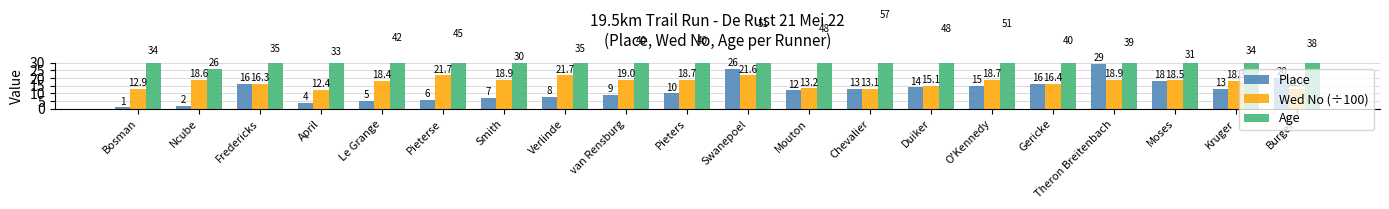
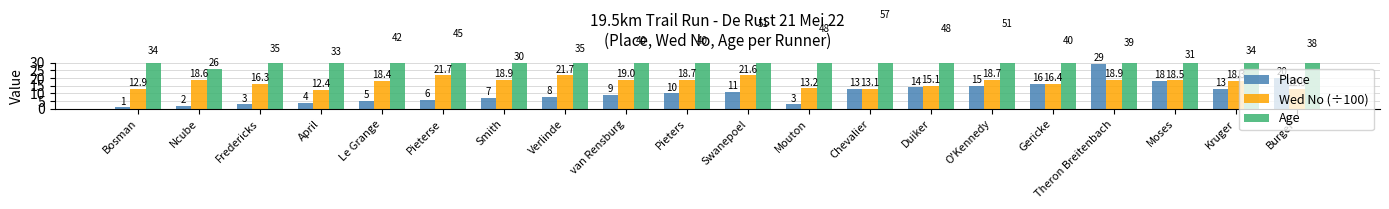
  {
    "Place": {
      "Bosman": 1,
      "Ncube": 2,
-     "Fredericks": 16,
+     "Fredericks": 3,
      "April": 4,
      "Le Grange": 5,
      "Pieterse": 6,
      "Smith": 7,
      "Verlinde": 8,
      "van Rensburg": 9,
      "Pieters": 10,
-     "Swanepoel": 26,
-     "Mouton": 12,
+     "Swanepoel": 11,
+     "Mouton": 3,
      "Chevalier": 13,
      "Duiker": 14,
      "O'Kennedy": 15,
      "Gericke": 16,
      "Theron Breitenbach": 29,
      "Moses": 18,
      "Kruger": 13
    },
    "Wed No (÷100)": {
      "Bosman": 12.9,
      "Ncube": 18.6,
      "Fredericks": 16.3,
      "April": 12.4,
      "Le Grange": 18.4,
      "Pieterse": 21.7,
      "Smith": 18.9,
      "Verlinde": 21.7,
      "van Rensburg": 19.0,
      "Pieters": 18.7,
      "Swanepoel": 21.6,
      "Mouton": 13.2,
      "Chevalier": 13.1,
      "Duiker": 15.1,
      "O'Kennedy": 18.7,
      "Gericke": 16.4,
      "Theron Breitenbach": 18.9,
      "Moses": 18.5
    },
    "Age": {
      "Ncube": 26,
      "Smith": 30,
      "Moses": 31
    }
  }
